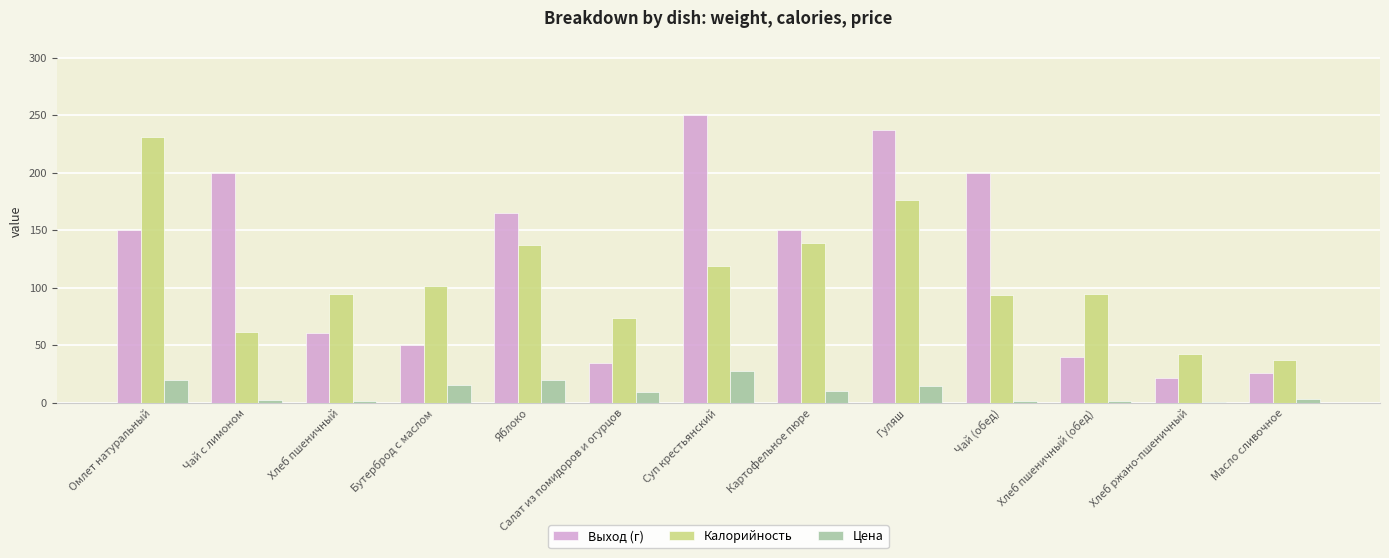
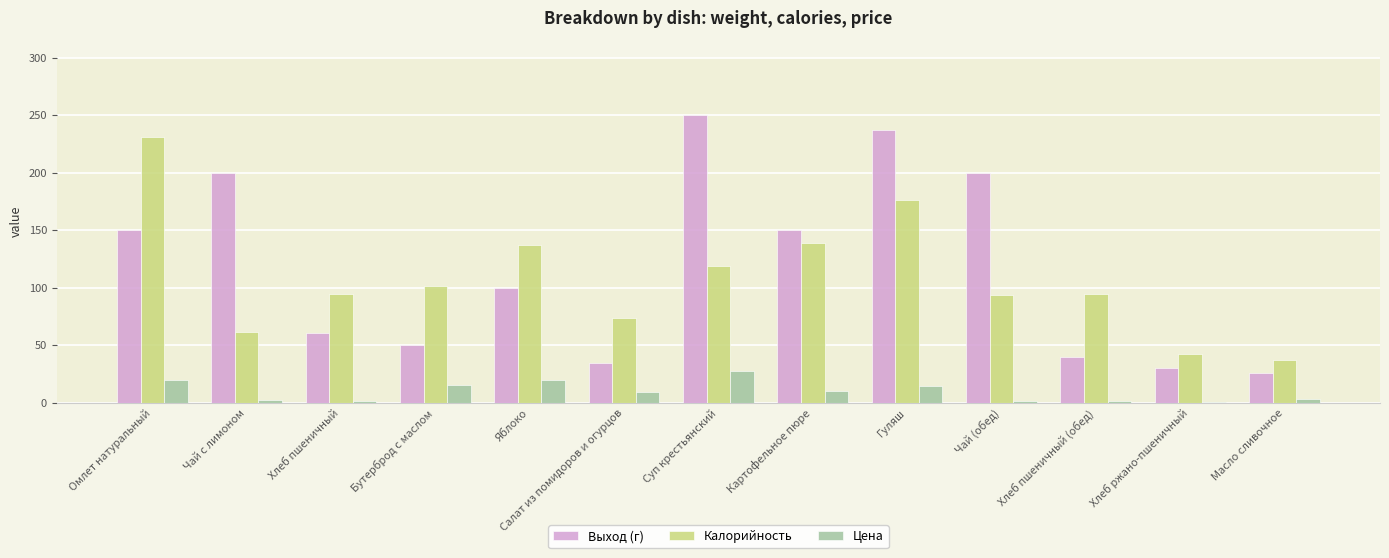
  {
    "Выход (г)": {
      "Омлет натуральный": 150,
      "Чай с лимоном": 200,
      "Хлеб пшеничный": 61,
      "Бутерброд с маслом": 50,
-     "Яблоко": 165,
+     "Яблоко": 100,
      "Салат из помидоров и огурцов": 35,
      "Суп крестьянский": 250,
      "Картофельное пюре": 150,
      "Гуляш": 237,
      "Чай (обед)": 200,
      "Хлеб пшеничный (обед)": 40,
-     "Хлеб ржано-пшеничный": 22,
+     "Хлеб ржано-пшеничный": 30,
      "Масло сливочное": 26
    }
  }
